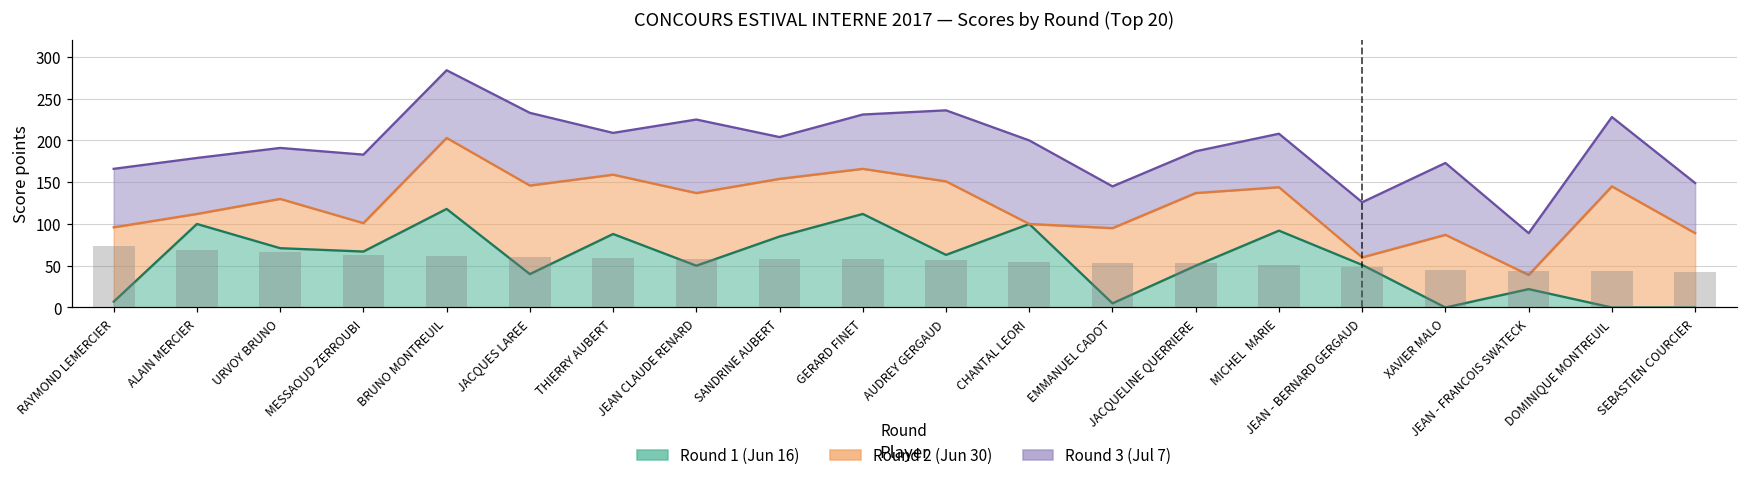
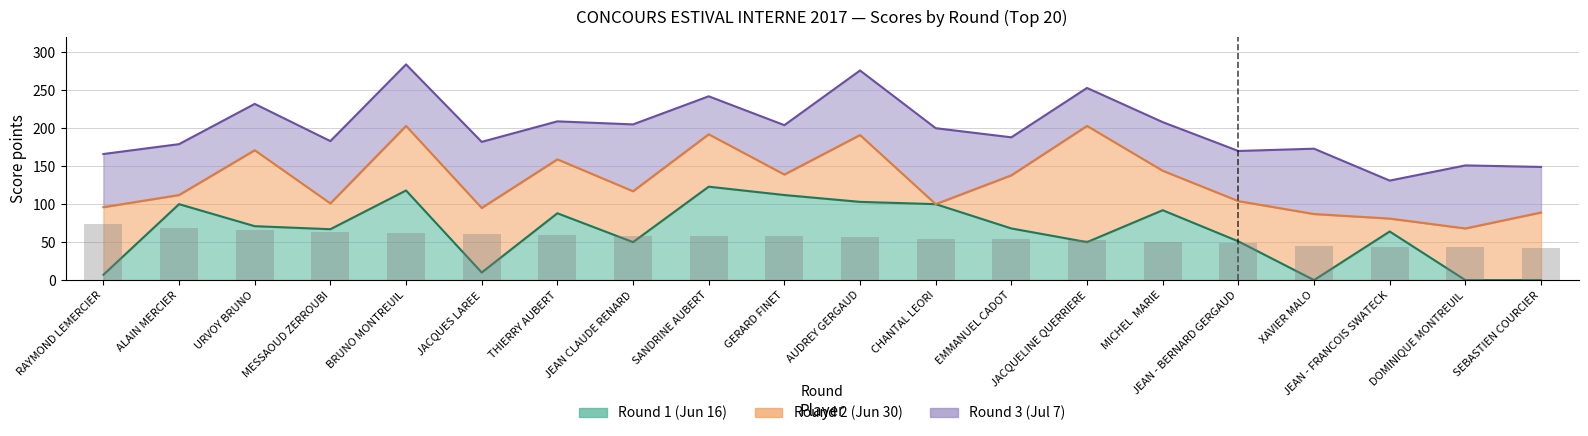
  {
    "Round 1 (Jun 16)": {
      "RAYMOND LEMERCIER": 10,
      "ALAIN MERCIER": 100,
      "URVOY BRUNO": 70,
      "MESSAOUD ZERROUBI": 70,
      "BRUNO MONTREUIL": 120,
-     "JACQUES LAREE": 40,
+     "JACQUES LAREE": 10,
      "THIERRY AUBERT": 90,
      "JEAN CLAUDE RENARD": 50,
-     "SANDRINE AUBERT": 90,
+     "SANDRINE AUBERT": 120,
      "GERARD FINET": 110,
-     "AUDREY GERGAUD": 60,
-     "EMMANUEL CADOT": 10,
+     "AUDREY GERGAUD": 100,
+     "EMMANUEL CADOT": 70,
      "JACQUELINE QUERRIERE": 50,
      "MICHEL MARIE": 90,
      "JEAN - BERNARD GERGAUD": 50,
      "XAVIER MALO": 0,
-     "JEAN - FRANCOIS SWATECK": 20,
+     "JEAN - FRANCOIS SWATECK": 60,
      "DOMINIQUE MONTREUIL": 0,
      "SEBASTIEN COURCIER": 0
    },
    "Round 2 (Jun 30)": {
      "RAYMOND LEMERCIER": 90,
      "ALAIN MERCIER": 10,
-     "URVOY BRUNO": 60,
+     "URVOY BRUNO": 100,
      "MESSAOUD ZERROUBI": 30,
      "BRUNO MONTREUIL": 90,
-     "JACQUES LAREE": 110,
+     "JACQUES LAREE": 90,
      "THIERRY AUBERT": 70,
-     "JEAN CLAUDE RENARD": 90,
+     "JEAN CLAUDE RENARD": 70,
      "SANDRINE AUBERT": 70,
-     "GERARD FINET": 50,
+     "GERARD FINET": 30,
      "AUDREY GERGAUD": 90,
-     "EMMANUEL CADOT": 90,
-     "JACQUELINE QUERRIERE": 90,
+     "EMMANUEL CADOT": 70,
+     "JACQUELINE QUERRIERE": 150,
      "MICHEL MARIE": 50,
-     "JEAN - BERNARD GERGAUD": 10,
+     "JEAN - BERNARD GERGAUD": 50,
      "XAVIER MALO": 90,
      "JEAN - FRANCOIS SWATECK": 20,
-     "DOMINIQUE MONTREUIL": 150,
+     "DOMINIQUE MONTREUIL": 70,
      "SEBASTIEN COURCIER": 90
    }
  }
